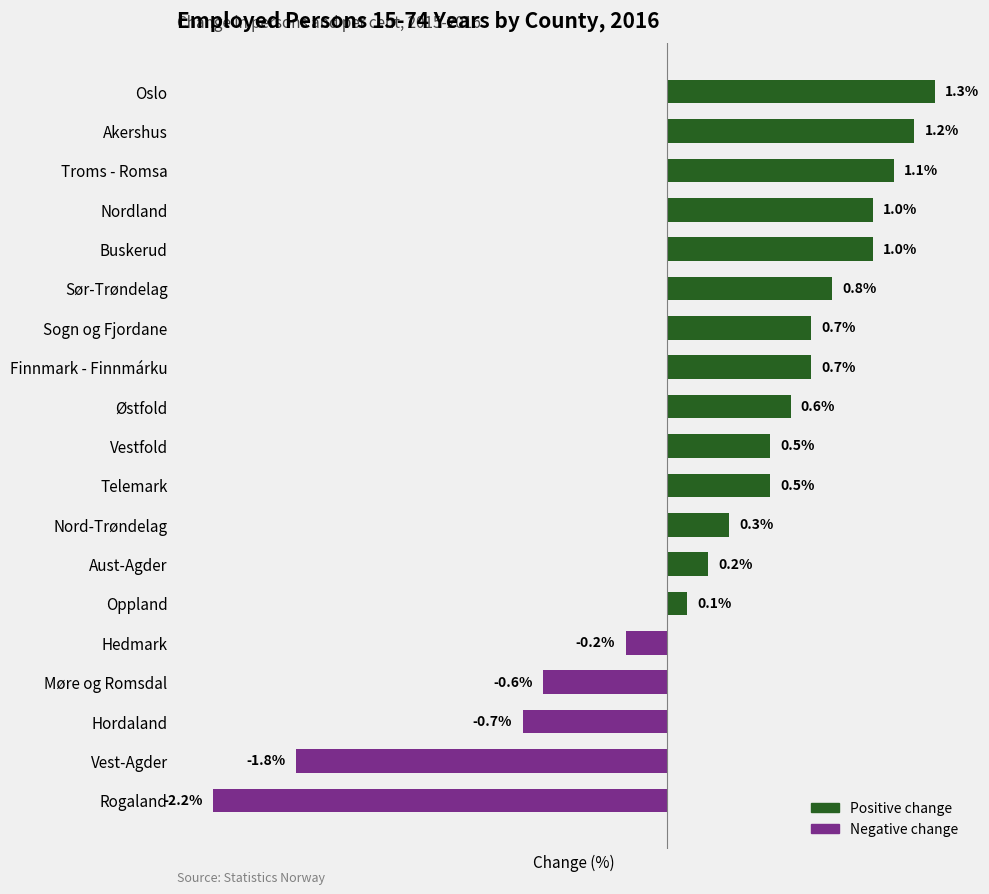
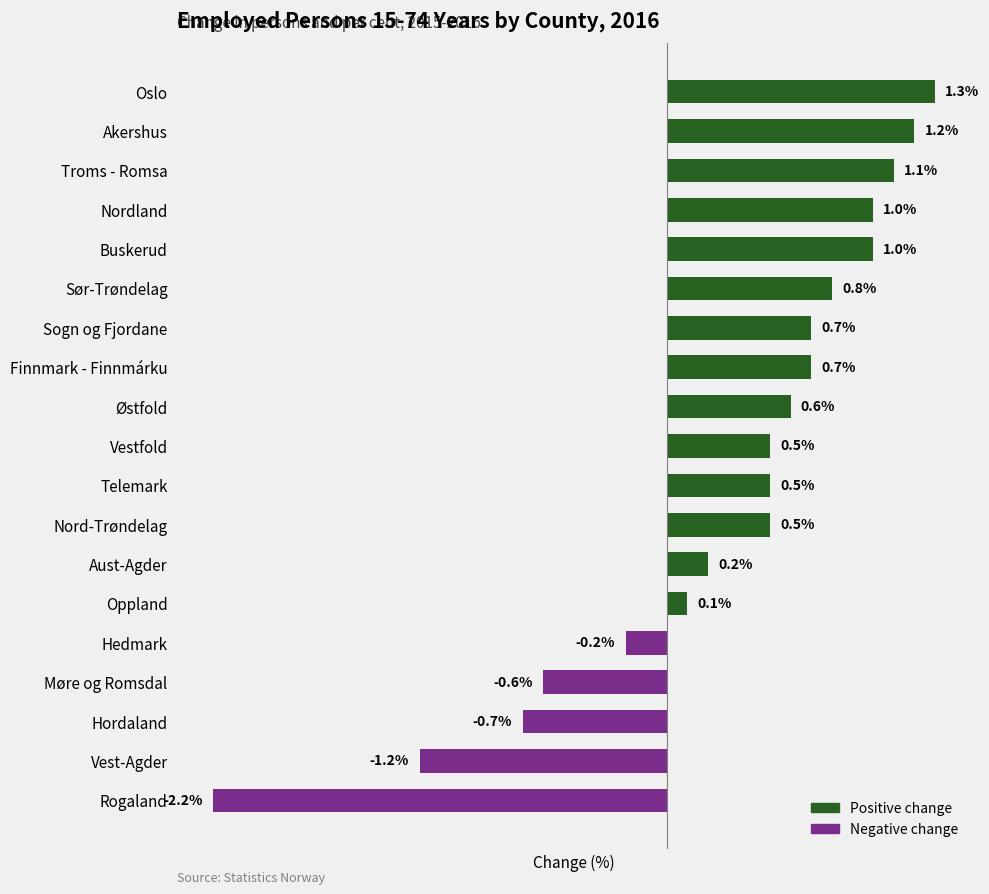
  {
    "Oslo": "1.3%",
    "Akershus": "1.2%",
    "Troms - Romsa": "1.1%",
    "Nordland": "1.0%",
    "Buskerud": "1.0%",
    "Sør-Trøndelag": "0.8%",
    "Sogn og Fjordane": "0.7%",
    "Finnmark - Finnmárku": "0.7%",
    "Østfold": "0.6%",
    "Vestfold": "0.5%",
    "Telemark": "0.5%",
-   "Nord-Trøndelag": "0.3%",
+   "Nord-Trøndelag": "0.5%",
    "Aust-Agder": "0.2%",
    "Oppland": "0.1%",
    "Hedmark": "-0.2%",
    "Møre og Romsdal": "-0.6%",
    "Hordaland": "-0.7%",
-   "Vest-Agder": "-1.8%",
+   "Vest-Agder": "-1.2%",
    "Rogaland": "-2.2%"
  }
